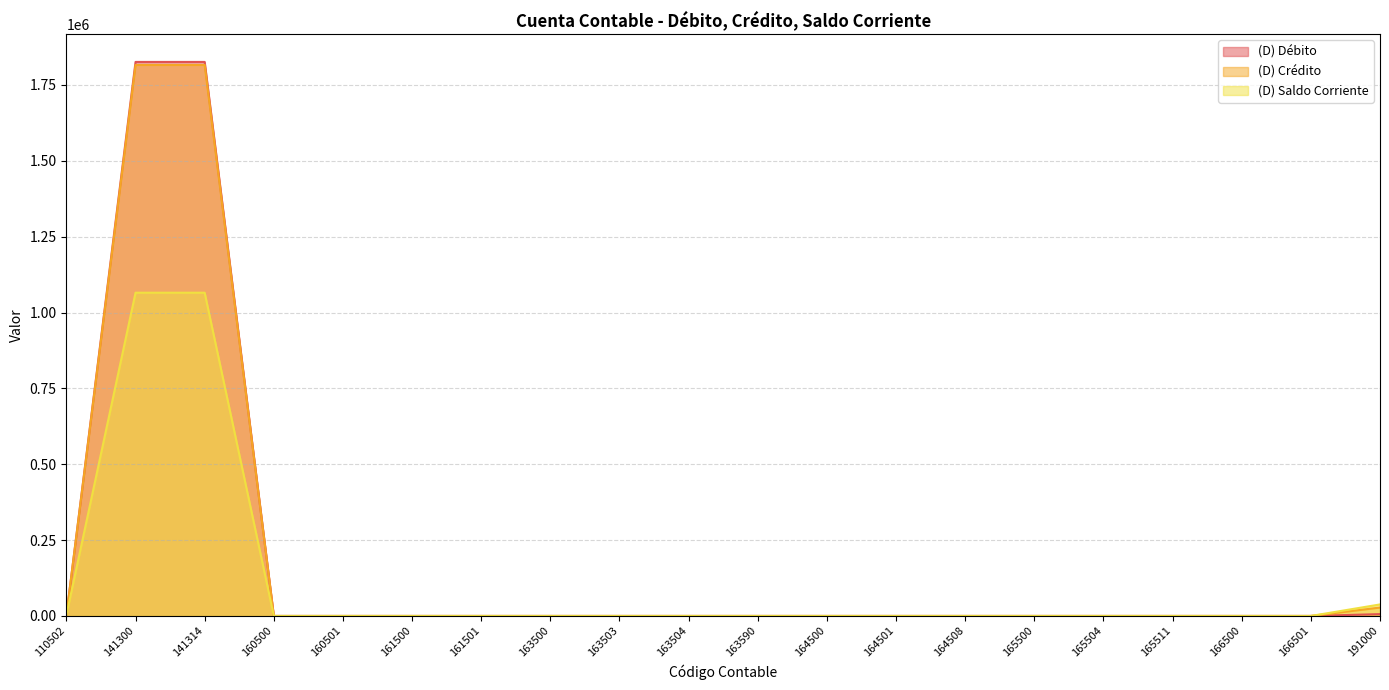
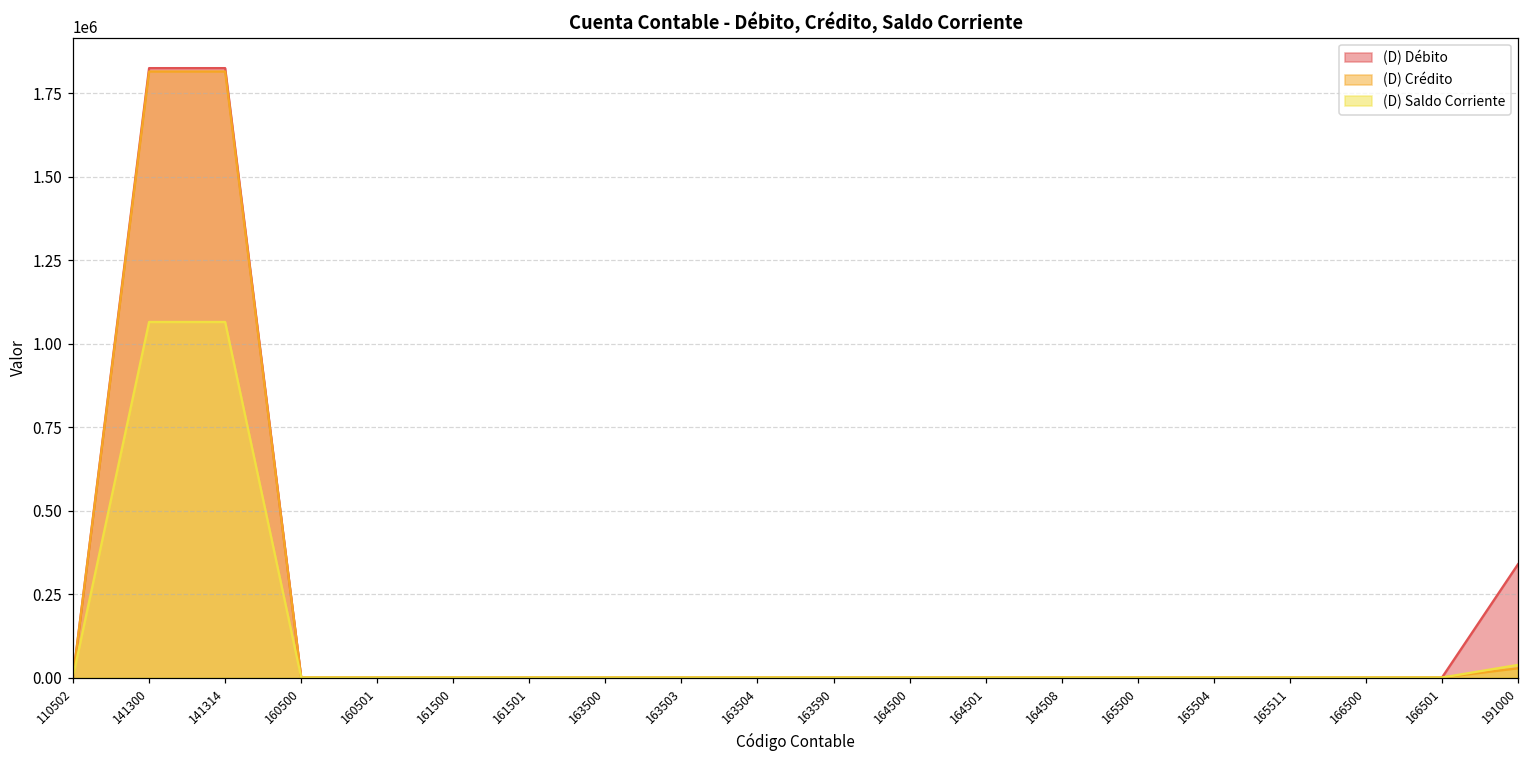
  {
    "(D) Débito": {
      "141300": 1830000,
      "141314": 1830000,
-     "191000": 10000
+     "191000": 340000
    }
  }
